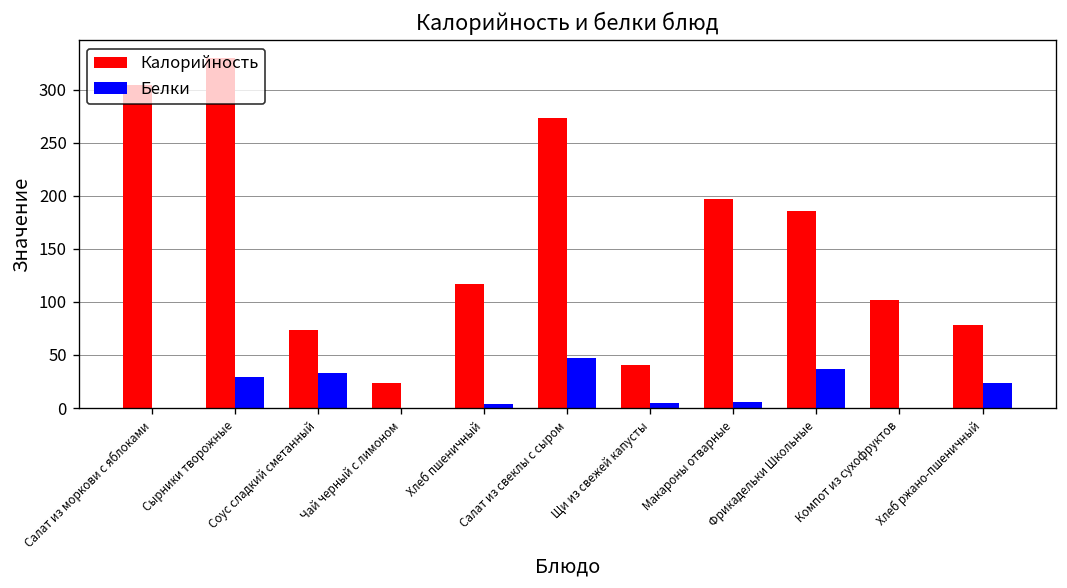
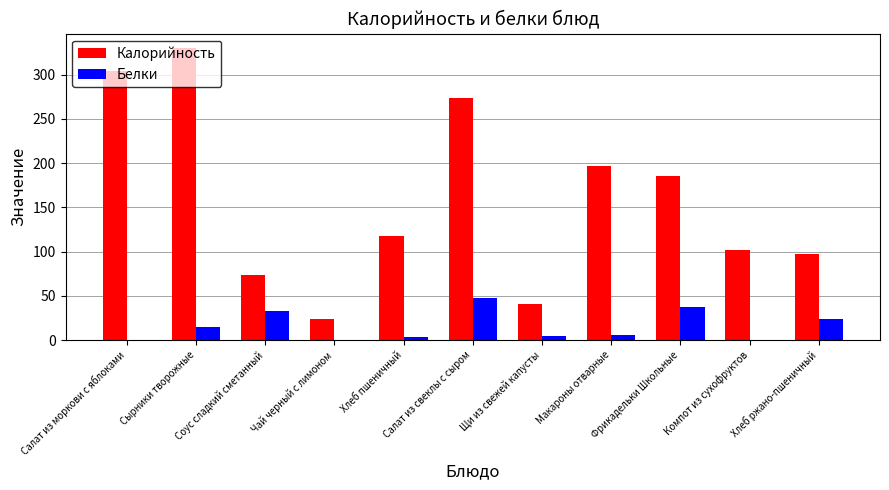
  {
    "Калорийность": {
      "Соус сладкий сметанный": 70,
      "Чай черный с лимоном": 20,
      "Хлеб пшеничный": 120,
      "Салат из свеклы с сыром": 270,
      "Щи из свежей капусты": 40,
      "Макароны отварные": 200,
      "Фрикадельки Школьные": 190,
      "Компот из сухофруктов": 100,
-     "Хлеб ржано-пшеничный": 80
+     "Хлеб ржано-пшеничный": 100
    },
    "Белки": {
-     "Сырники творожные": 30,
+     "Сырники творожные": 20,
      "Соус сладкий сметанный": 30,
      "Хлеб пшеничный": 0,
      "Салат из свеклы с сыром": 50,
      "Щи из свежей капусты": 0,
      "Макароны отварные": 10,
      "Фрикадельки Школьные": 40,
      "Хлеб ржано-пшеничный": 20
    }
  }
